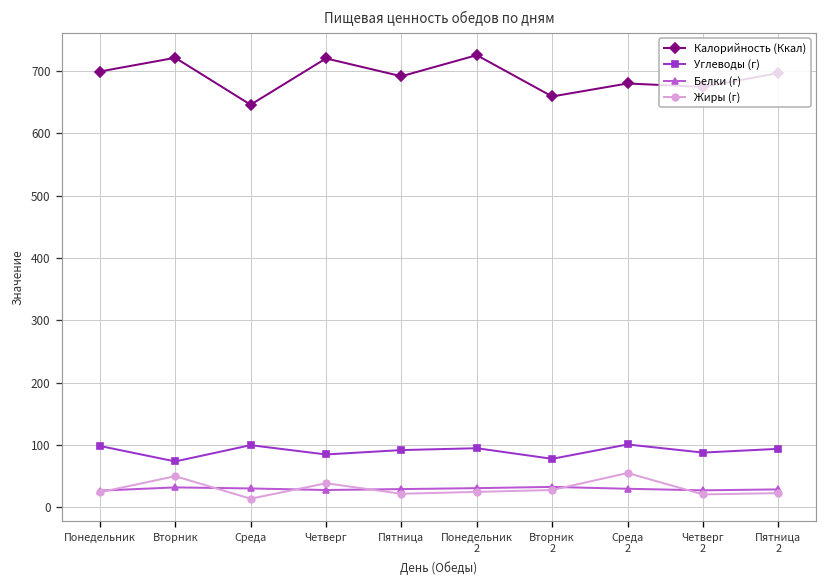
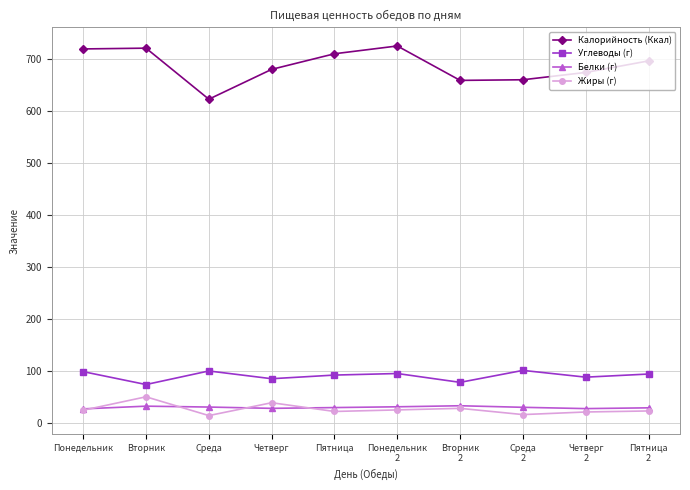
  {
    "Калорийность (Ккал)": {
-     "Понедельник": 700,
+     "Понедельник": 720,
      "Вторник": 720,
-     "Среда": 650,
-     "Четверг": 720,
-     "Пятница": 690,
+     "Среда": 620,
+     "Четверг": 680,
+     "Пятница": 710,
      "Понедельник 2": 730,
      "Вторник 2": 660,
-     "Среда 2": 680
+     "Среда 2": 660
    },
    "Жиры (г)": {
      "Вторник": 50,
      "Среда": 10,
      "Четверг": 40,
      "Пятница": 20,
      "Понедельник 2": 30,
      "Вторник 2": 30,
-     "Среда 2": 60,
+     "Среда 2": 20,
      "Четверг 2": 20,
      "Пятница 2": 20
    }
  }
